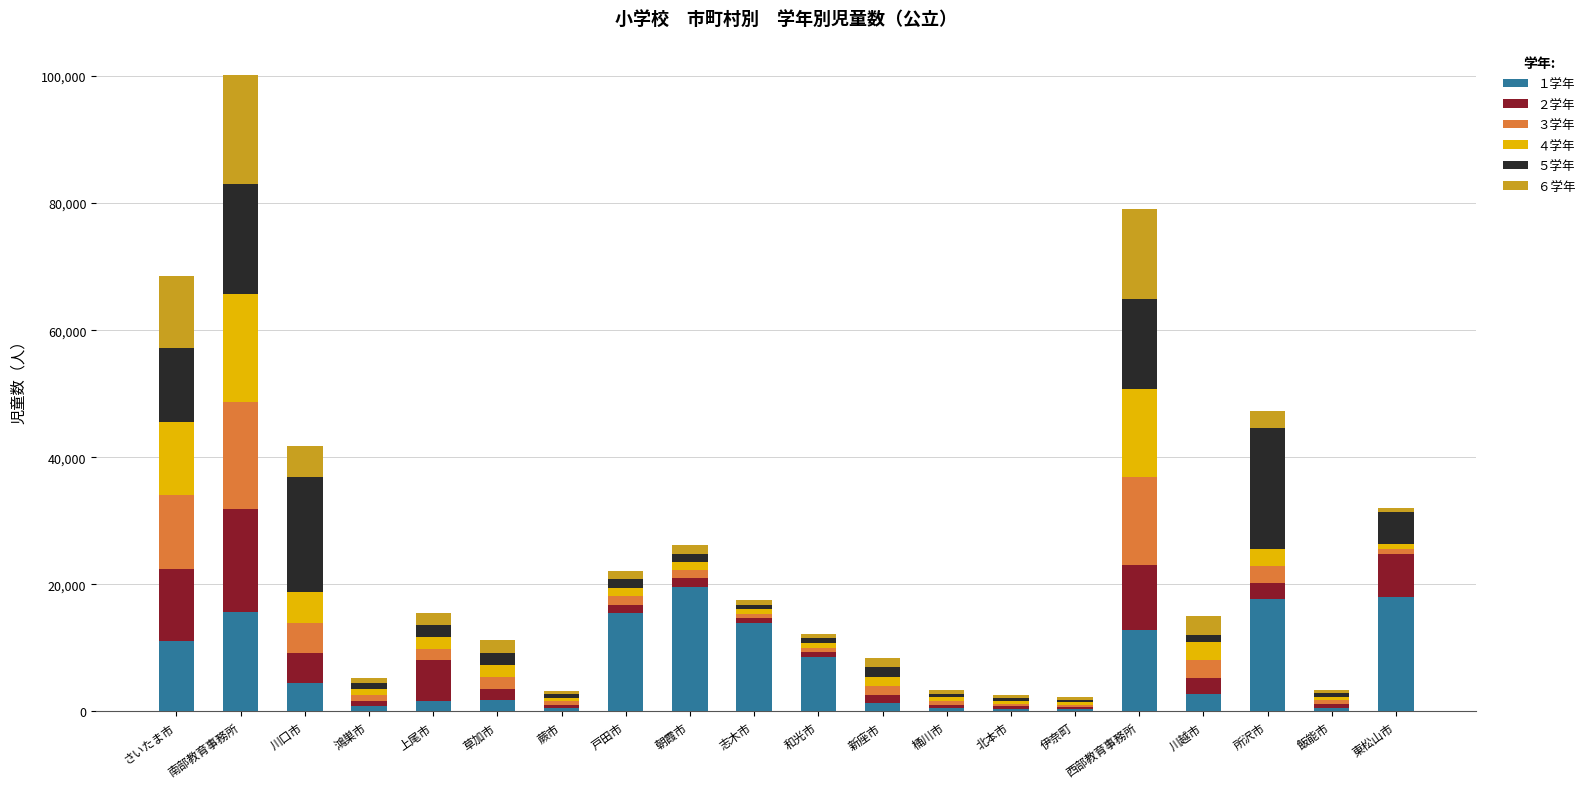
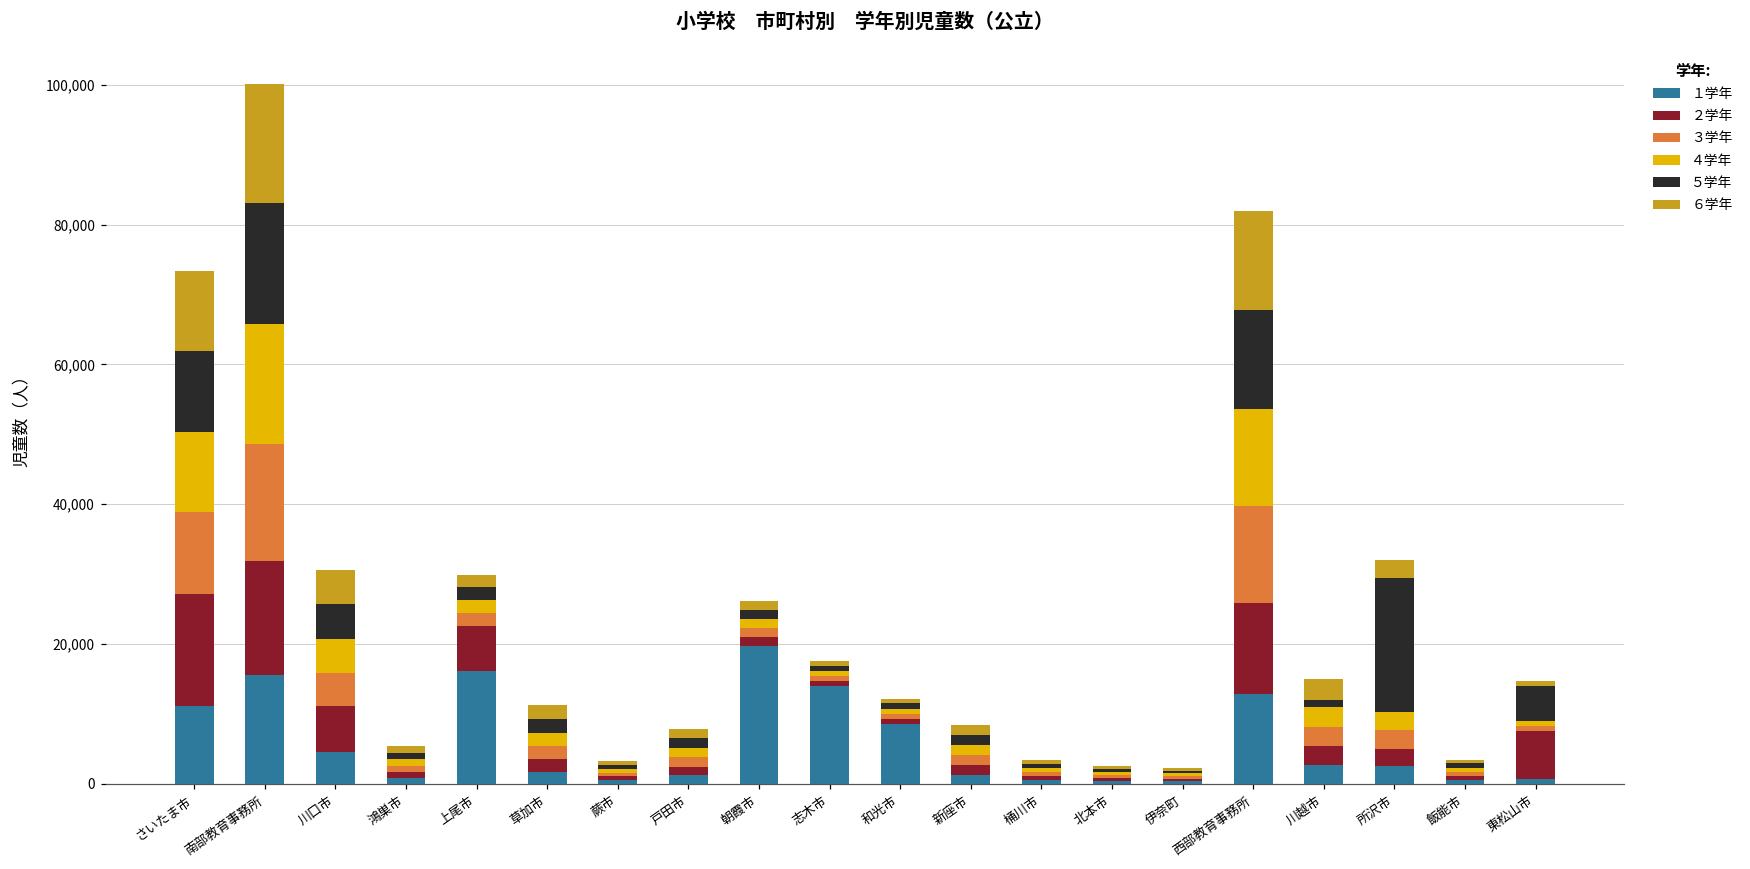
  {
    "１学年": {
      "さいたま市": "11,000",
      "南部教育事務所": "16,000",
      "川口市": "4,000",
      "鴻巣市": "1,000",
-     "上尾市": "2,000",
+     "上尾市": "16,000",
      "草加市": "2,000",
      "蕨市": "0",
-     "戸田市": "15,000",
+     "戸田市": "1,000",
      "朝霞市": "20,000",
      "志木市": "14,000",
      "和光市": "9,000",
      "新座市": "1,000",
      "桶川市": "1,000",
      "北本市": "0",
      "西部教育事務所": "13,000",
      "川越市": "3,000",
-     "所沢市": "18,000",
+     "所沢市": "2,000",
      "飯能市": "1,000",
-     "東松山市": "18,000"
+     "東松山市": "1,000"
    },
    "２学年": {
-     "さいたま市": "11,000",
+     "さいたま市": "16,000",
      "南部教育事務所": "16,000",
-     "川口市": "5,000",
+     "川口市": "7,000",
      "鴻巣市": "1,000",
      "上尾市": "6,000",
      "草加市": "2,000",
      "蕨市": "1,000",
      "戸田市": "1,000",
      "朝霞市": "1,000",
      "志木市": "1,000",
      "和光市": "1,000",
      "新座市": "1,000",
      "桶川市": "1,000",
      "北本市": "0",
-     "西部教育事務所": "10,000",
+     "西部教育事務所": "13,000",
      "川越市": "3,000",
      "所沢市": "3,000",
      "飯能市": "1,000",
      "東松山市": "7,000"
    },
    "５学年": {
      "さいたま市": "12,000",
      "南部教育事務所": "17,000",
-     "川口市": "18,000",
+     "川口市": "5,000",
      "鴻巣市": "1,000",
      "上尾市": "2,000",
      "草加市": "2,000",
      "蕨市": "1,000",
      "戸田市": "1,000",
      "朝霞市": "1,000",
      "志木市": "1,000",
      "和光市": "1,000",
      "新座市": "1,000",
      "桶川市": "1,000",
      "北本市": "0",
      "伊奈町": "0",
      "西部教育事務所": "14,000",
      "川越市": "1,000",
      "所沢市": "19,000",
      "飯能市": "1,000",
      "東松山市": "5,000"
    }
  }
